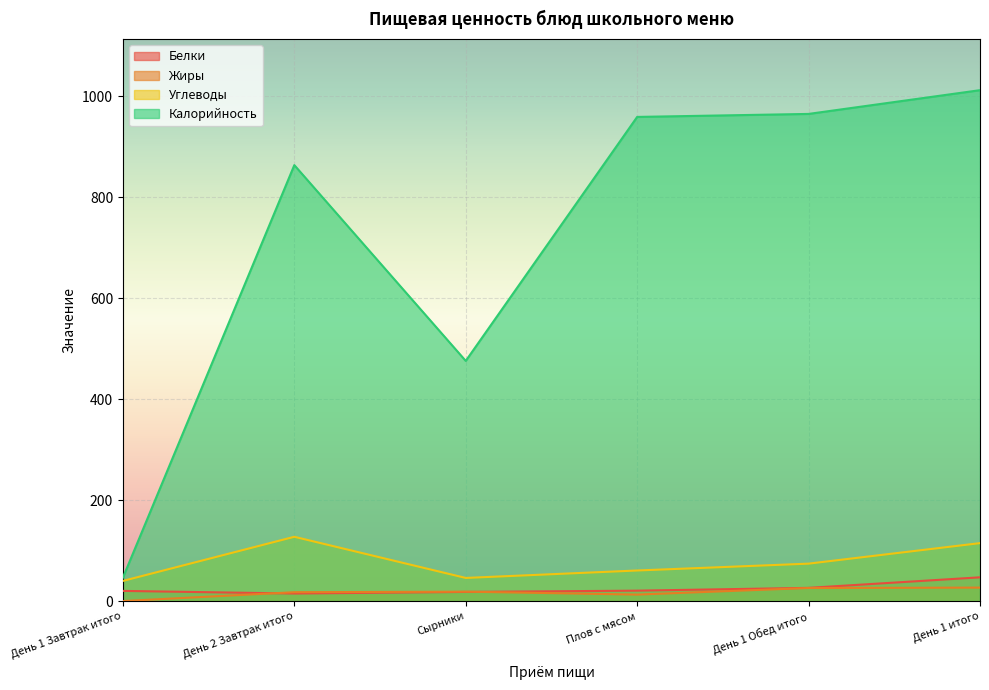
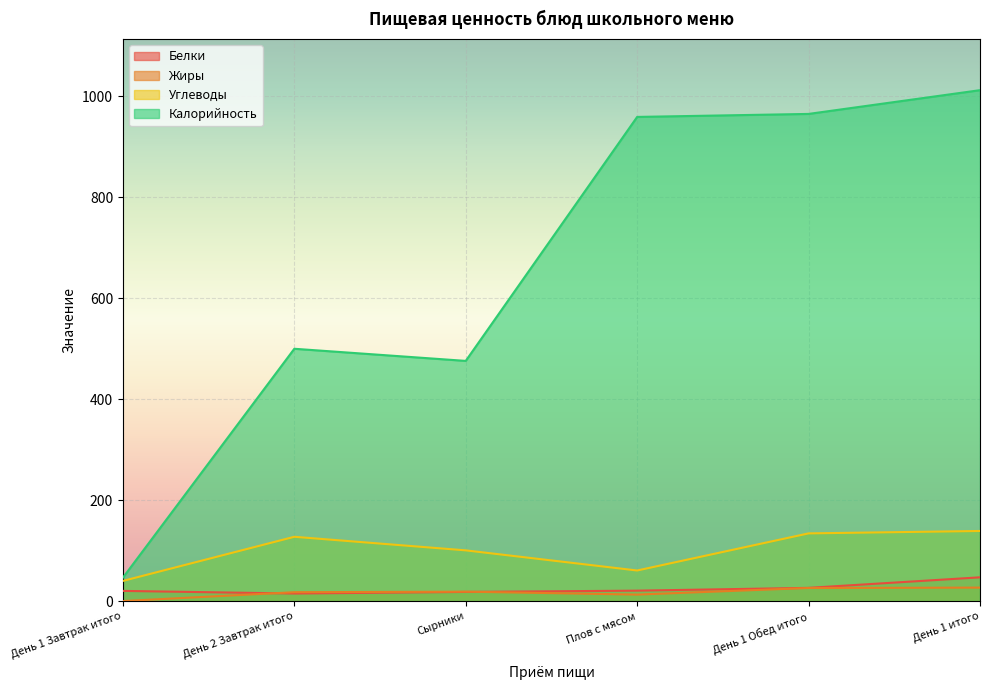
  {
    "Углеводы": {
      "День 1 Завтрак итого": 40,
      "День 2 Завтрак итого": 130,
-     "Сырники": 50,
+     "Сырники": 100,
      "Плов с мясом": 60,
-     "День 1 Обед итого": 70,
-     "День 1 итого": 120
+     "День 1 Обед итого": 130,
+     "День 1 итого": 140
    },
    "Калорийность": {
      "День 1 Завтрак итого": 50,
-     "День 2 Завтрак итого": 860,
+     "День 2 Завтрак итого": 500,
      "Сырники": 480,
      "Плов с мясом": 960,
      "День 1 Обед итого": 960,
      "День 1 итого": 1010
    }
  }
